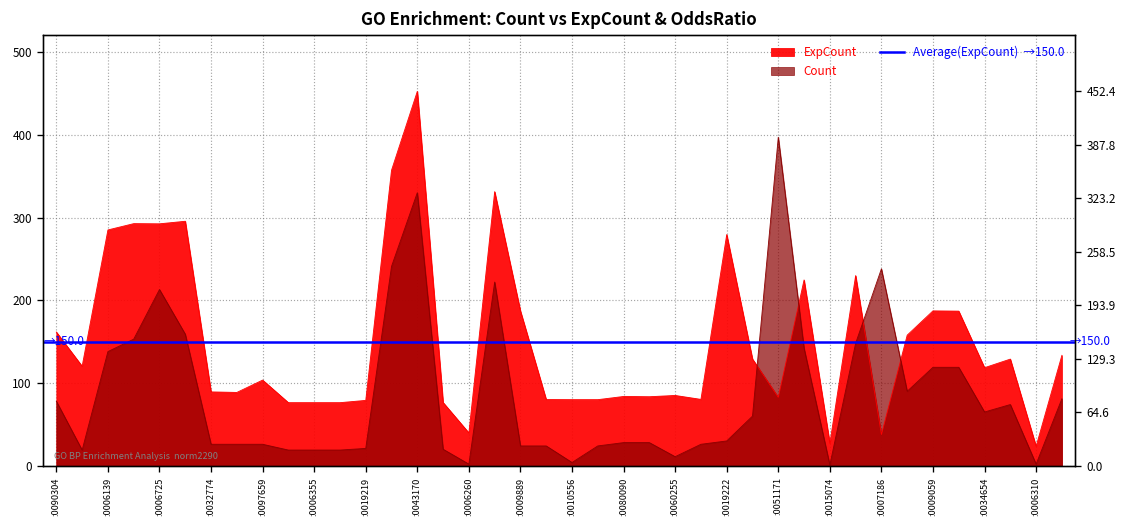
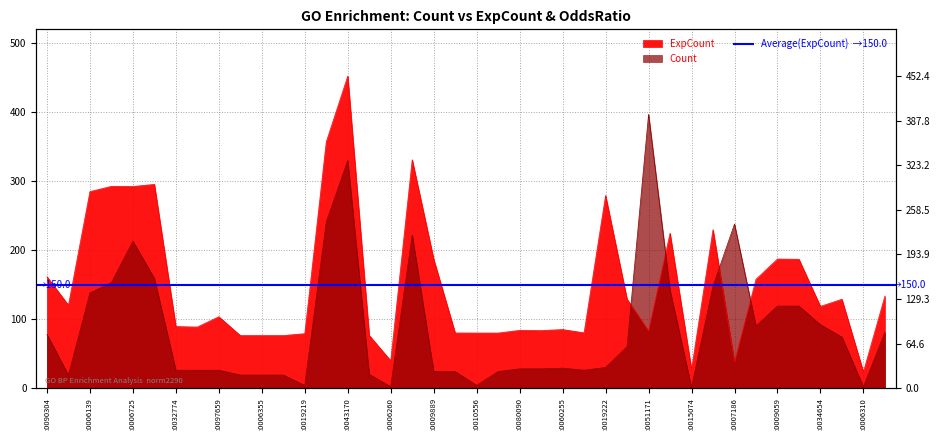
  {
    "ExpCount": {
      ":0006139": 280,
      ":0006725": 290,
      ":0032774": 90,
      ":0097659": 100,
      ":0006355": 80,
      ":0019219": 80,
      ":0043170": 450,
      ":0006260": 40,
      ":0009889": 190,
      ":0010556": 80,
      ":0080090": 80,
      ":0060255": 80,
      ":0019222": 280,
      ":0051171": 80,
      ":0015074": 30,
      ":0007186": 40,
      ":0009059": 190,
      ":0034654": 120,
      ":0006310": 20
    },
    "Count": {
      ":0090304": 80,
      ":0006139": 140,
      ":0006725": 210,
      ":0032774": 30,
      ":0097659": 30,
      ":0006355": 20,
-     ":0019219": 20,
+     ":0019219": 0,
      ":0043170": 330,
      ":0006260": 0,
      ":0009889": 20,
      ":0010556": 0,
      ":0080090": 30,
-     ":0060255": 10,
+     ":0060255": 30,
      ":0019222": 30,
      ":0051171": 400,
      ":0015074": 0,
      ":0007186": 240,
      ":0009059": 120,
-     ":0034654": 70,
+     ":0034654": 90,
      ":0006310": 0
    }
  }
